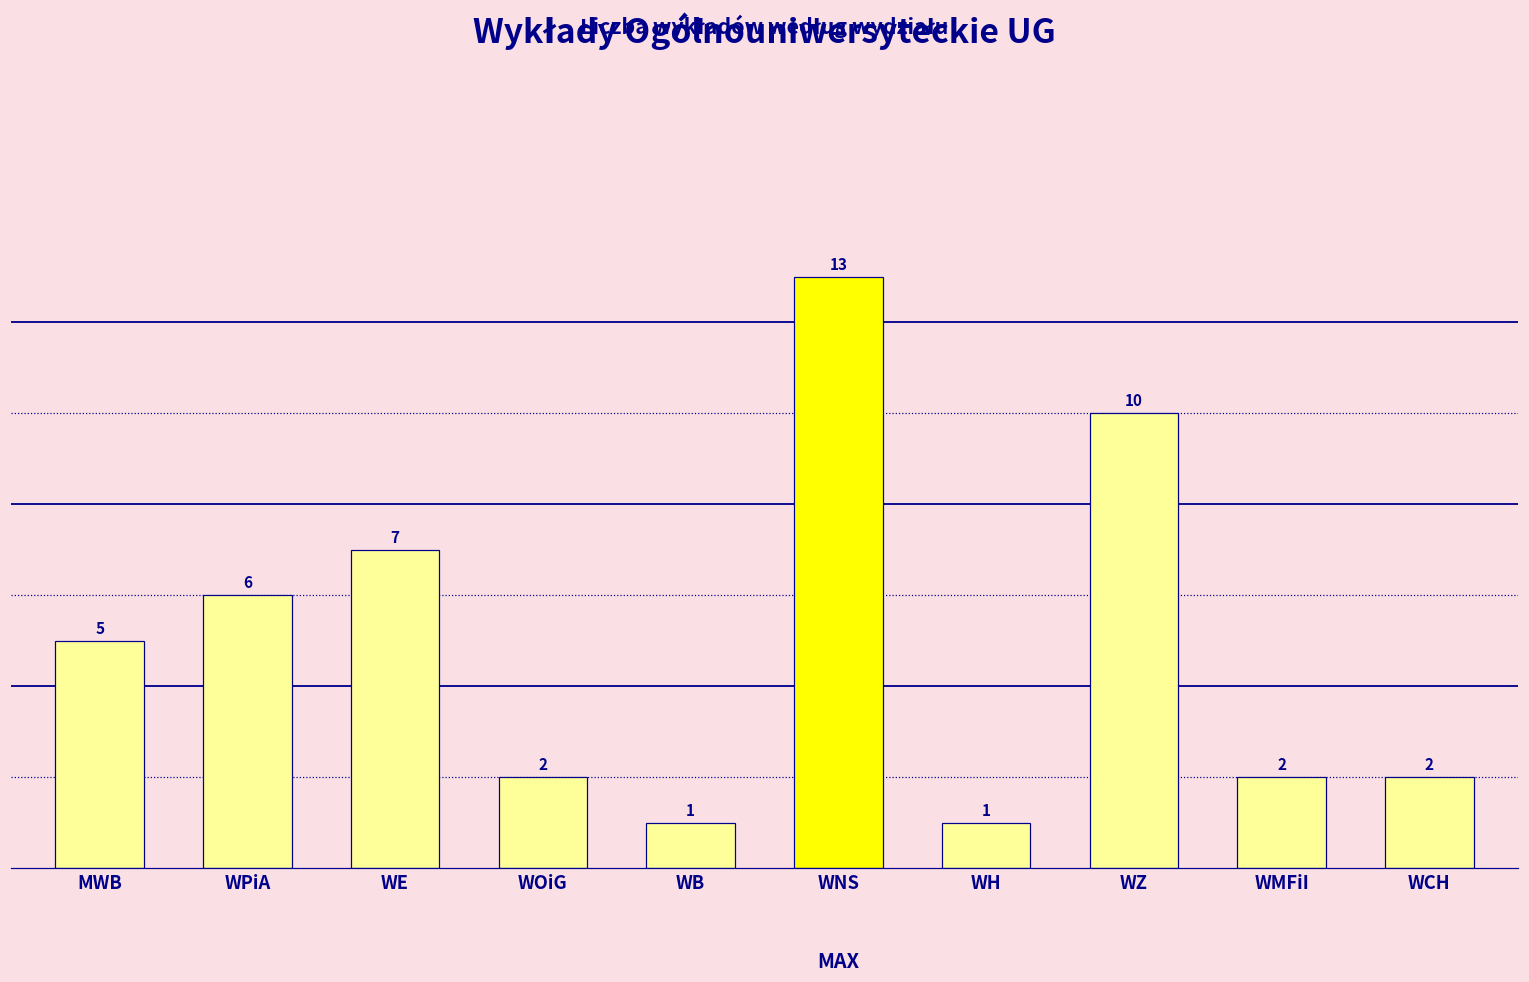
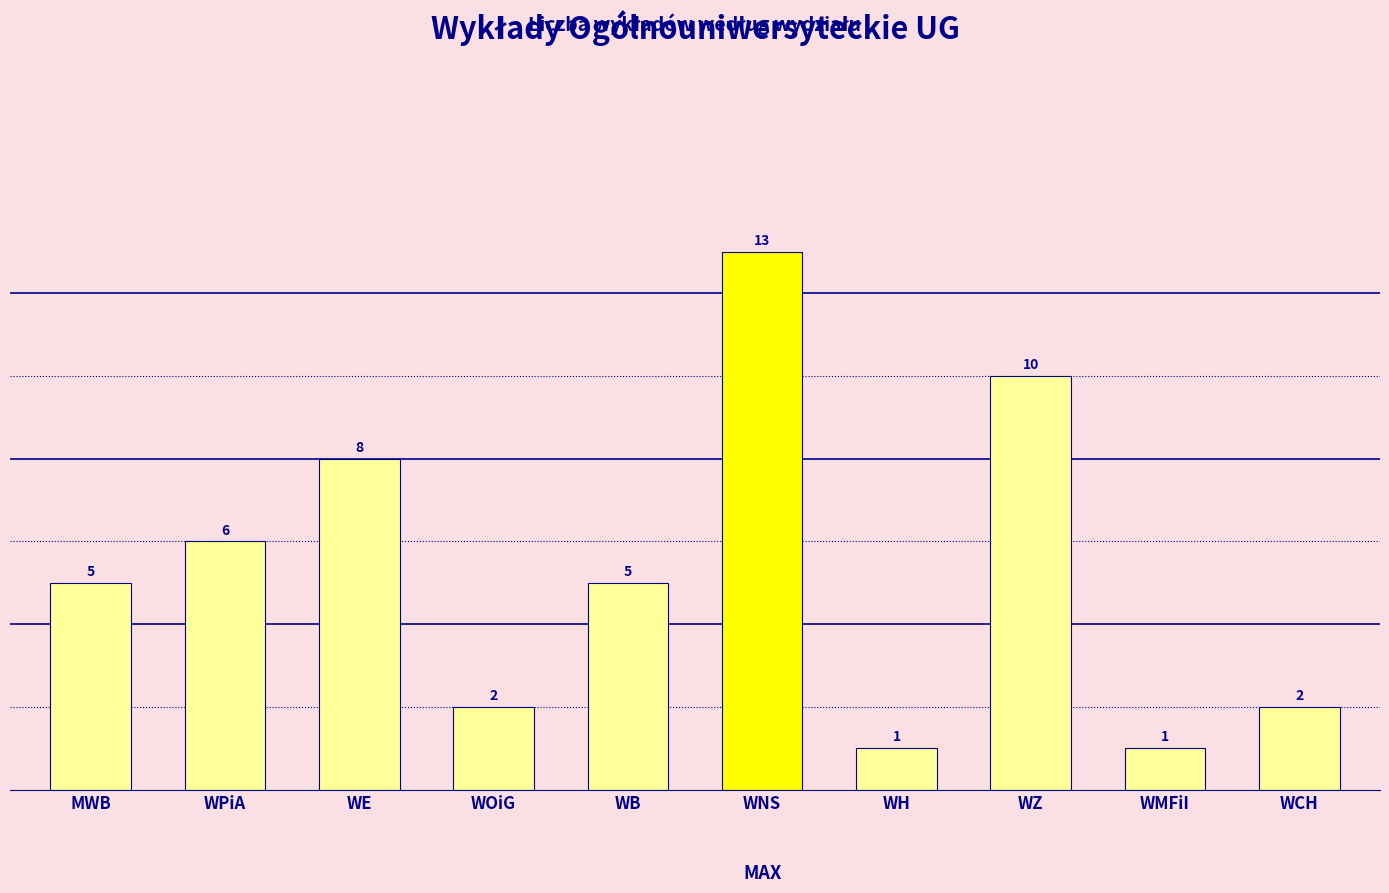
  {
    "MWB": 5,
    "WPiA": 6,
-   "WE": 7,
+   "WE": 8,
    "WOiG": 2,
-   "WB": 1,
+   "WB": 5,
    "WNS": 13,
    "WH": 1,
    "WZ": 10,
-   "WMFiI": 2,
+   "WMFiI": 1,
    "WCH": 2
  }
